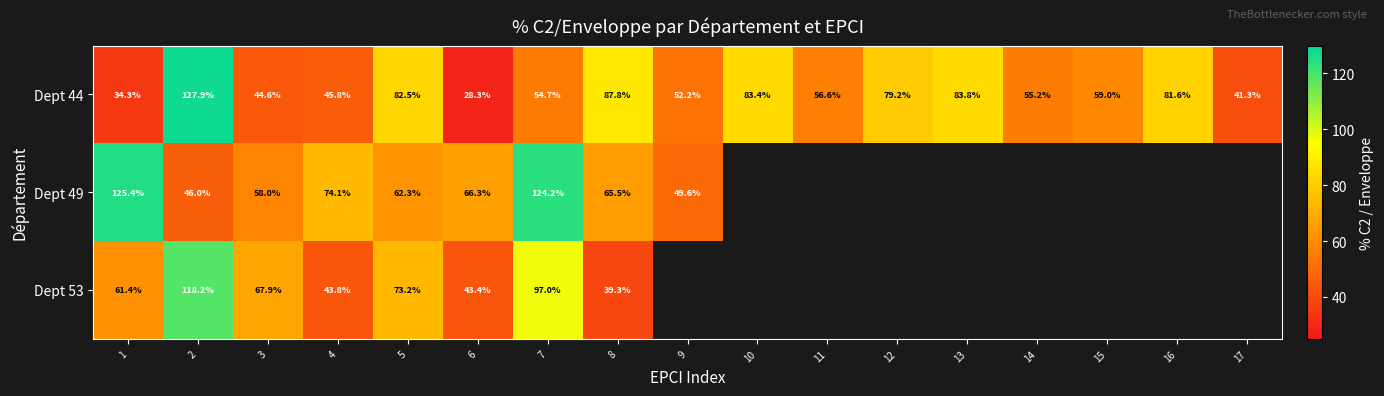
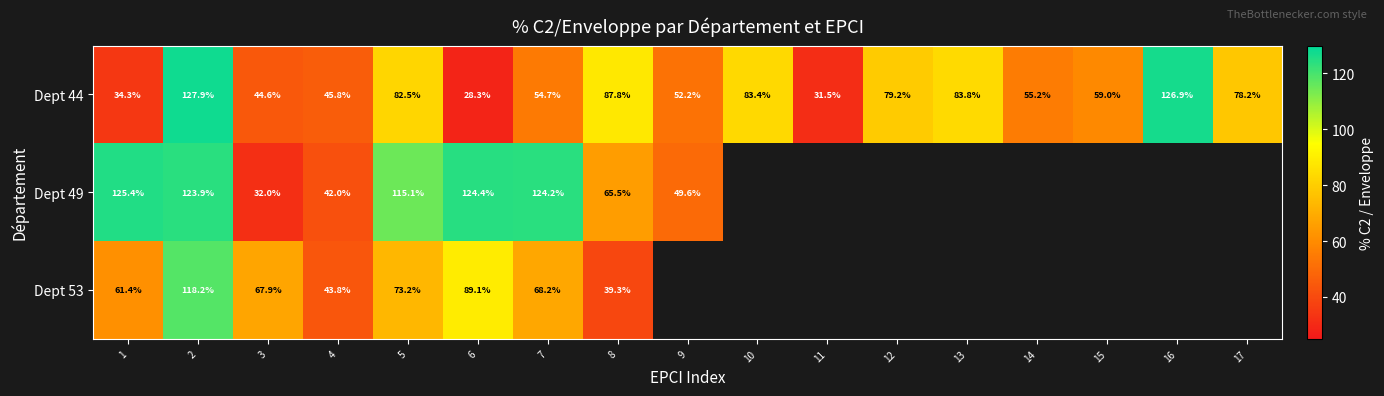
  {
    "Dept 44": {
      "1": "34.3%",
      "2": "127.9%",
      "3": "44.6%",
      "4": "45.8%",
      "5": "82.5%",
      "6": "28.3%",
      "7": "54.7%",
      "8": "87.8%",
      "9": "52.2%",
      "10": "83.4%",
-     "11": "56.6%",
+     "11": "31.5%",
      "12": "79.2%",
      "13": "83.8%",
      "14": "55.2%",
      "15": "59.0%",
-     "16": "81.6%",
-     "17": "41.3%"
+     "16": "126.9%",
+     "17": "78.2%"
    },
    "Dept 49": {
      "1": "125.4%",
-     "2": "46.0%",
-     "3": "58.0%",
-     "4": "74.1%",
-     "5": "62.3%",
-     "6": "66.3%",
+     "2": "123.9%",
+     "3": "32.0%",
+     "4": "42.0%",
+     "5": "115.1%",
+     "6": "124.4%",
      "7": "124.2%",
      "8": "65.5%",
      "9": "49.6%"
    },
    "Dept 53": {
      "1": "61.4%",
      "2": "118.2%",
      "3": "67.9%",
      "4": "43.8%",
      "5": "73.2%",
-     "6": "43.4%",
-     "7": "97.0%",
+     "6": "89.1%",
+     "7": "68.2%",
      "8": "39.3%"
    }
  }
